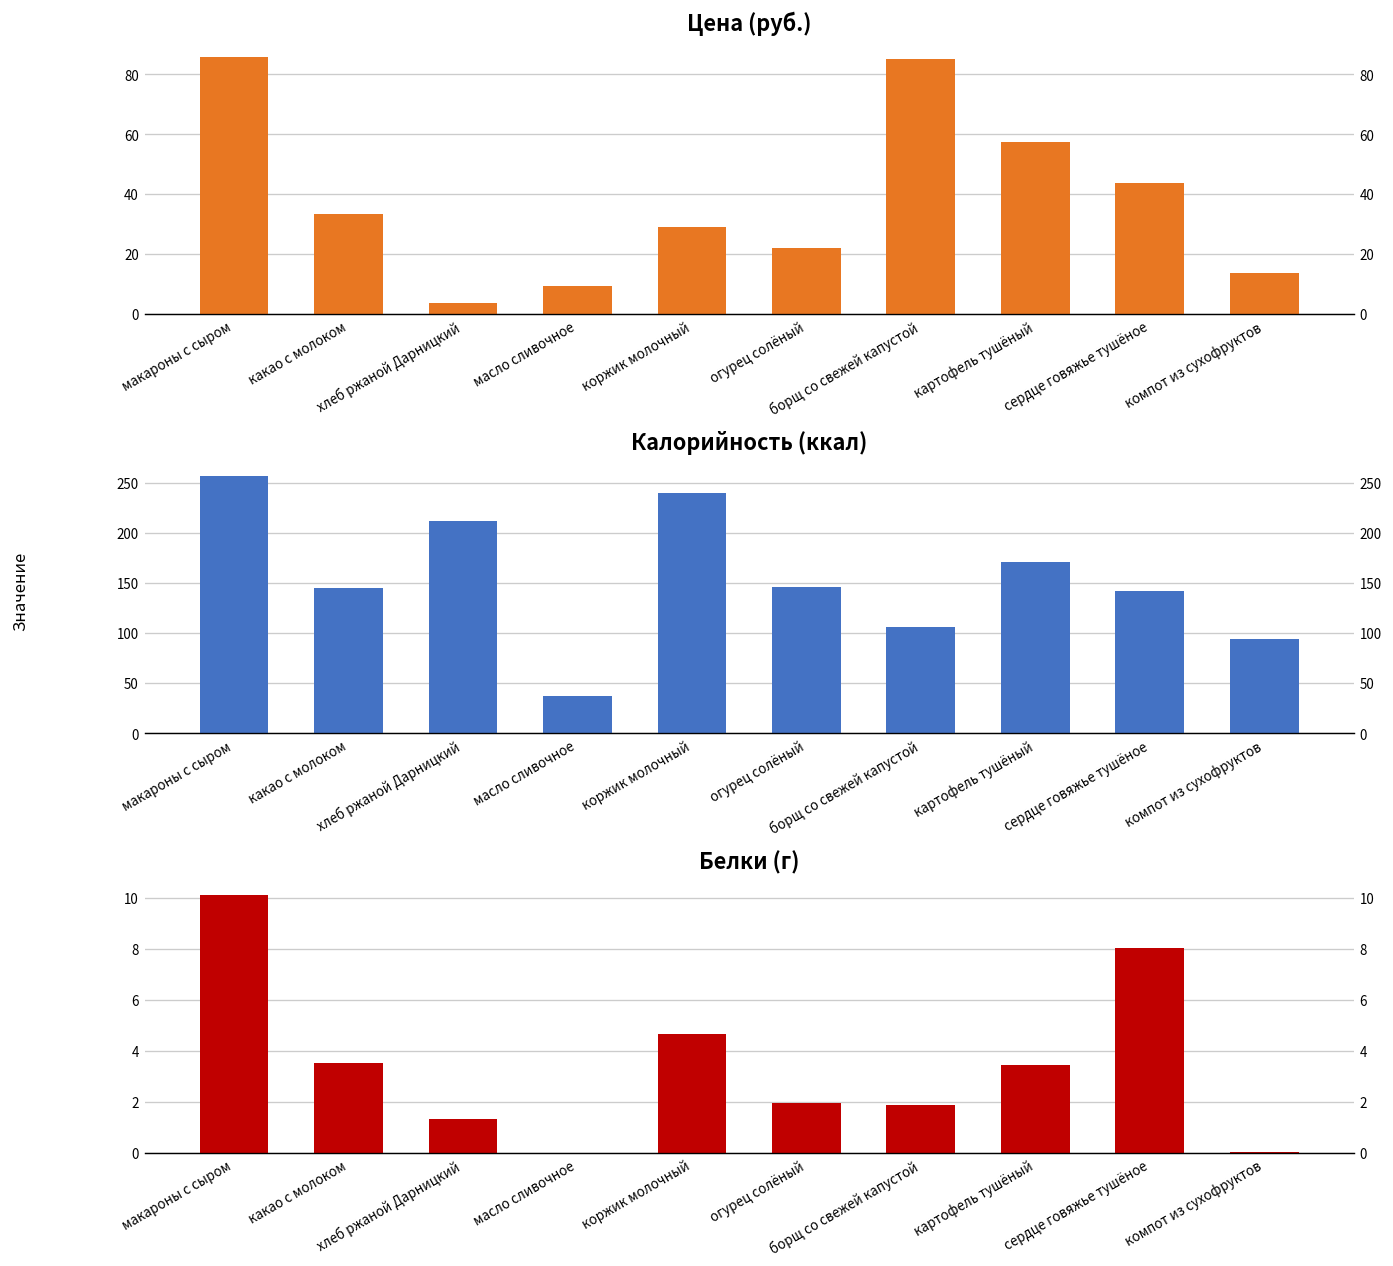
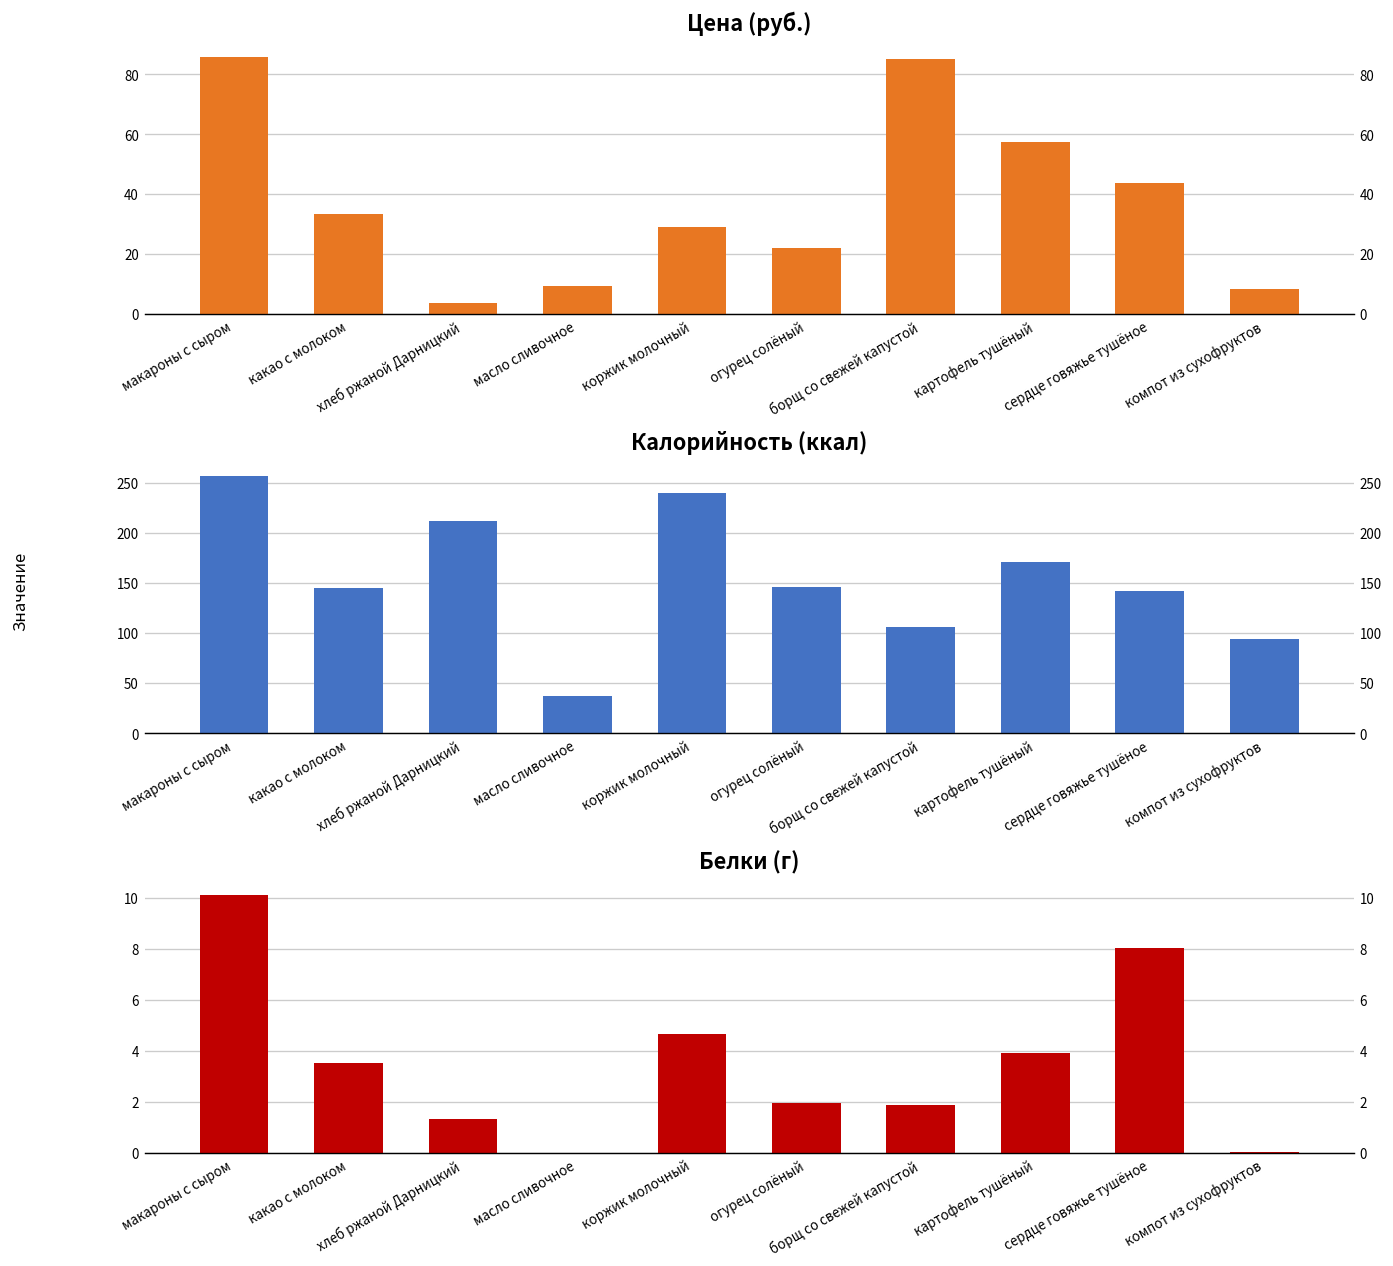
  {
    "Цена (руб.)": {
      "макароны с сыром": 86,
      "какао с молоком": 33,
      "хлеб ржаной Дарницкий": 4,
      "масло сливочное": 10,
      "коржик молочный": 29,
      "огурец солёный": 22,
      "борщ со свежей капустой": 85,
      "картофель тушёный": 57,
      "сердце говяжье тушёное": 44,
-     "компот из сухофруктов": 14
+     "компот из сухофруктов": 8
    },
    "Калорийность (ккал)": {
      "макароны с сыром": 260,
      "какао с молоком": 150,
      "хлеб ржаной Дарницкий": 210,
      "масло сливочное": 40,
      "коржик молочный": 240,
      "огурец солёный": 150,
      "борщ со свежей капустой": 110,
      "картофель тушёный": 170,
      "сердце говяжье тушёное": 140,
      "компот из сухофруктов": 90
    },
    "Белки (г)": {
      "макароны с сыром": 10.1,
      "какао с молоком": 3.5,
      "хлеб ржаной Дарницкий": 1.3,
      "масло сливочное": 0.0,
      "коржик молочный": 4.7,
      "огурец солёный": 1.9,
      "борщ со свежей капустой": 1.9,
-     "картофель тушёный": 3.4,
+     "картофель тушёный": 3.9,
      "сердце говяжье тушёное": 8.0
    }
  }
